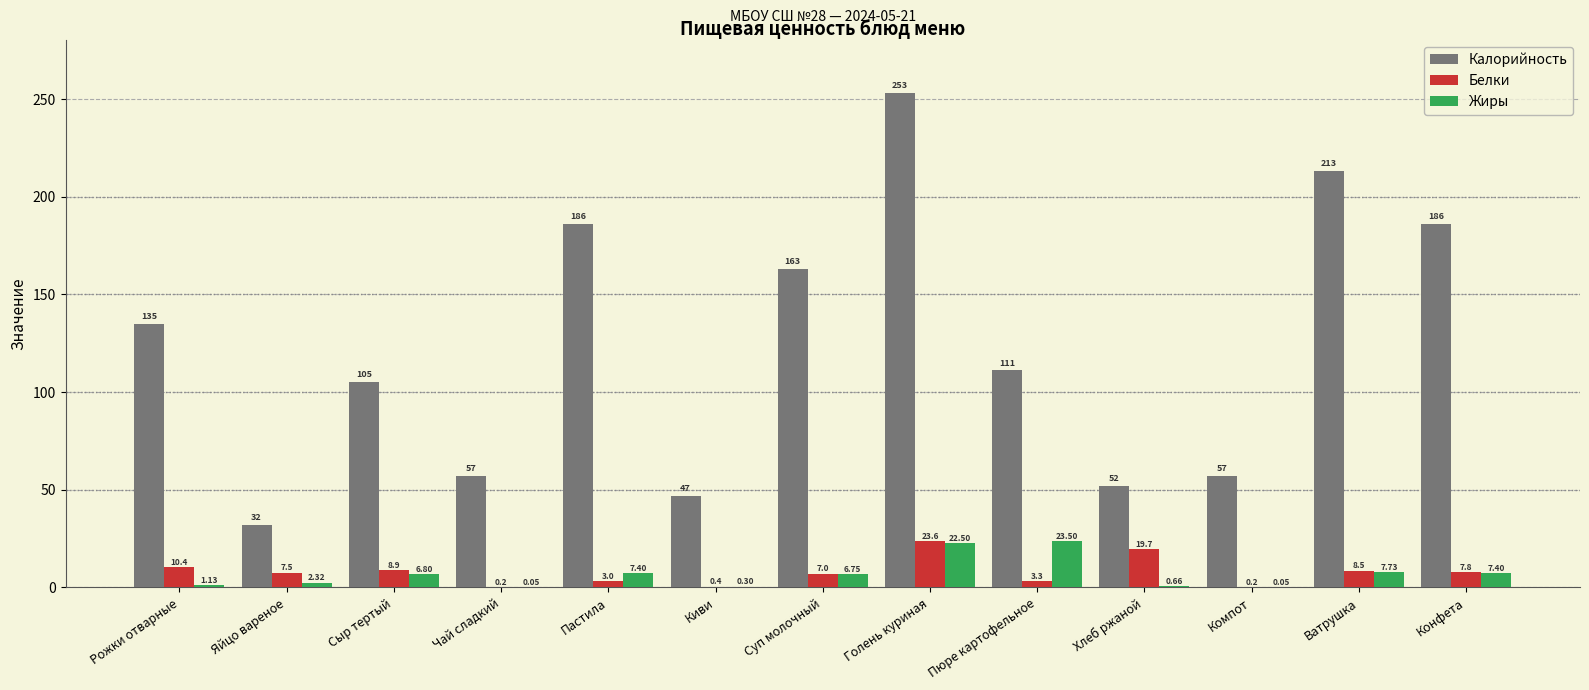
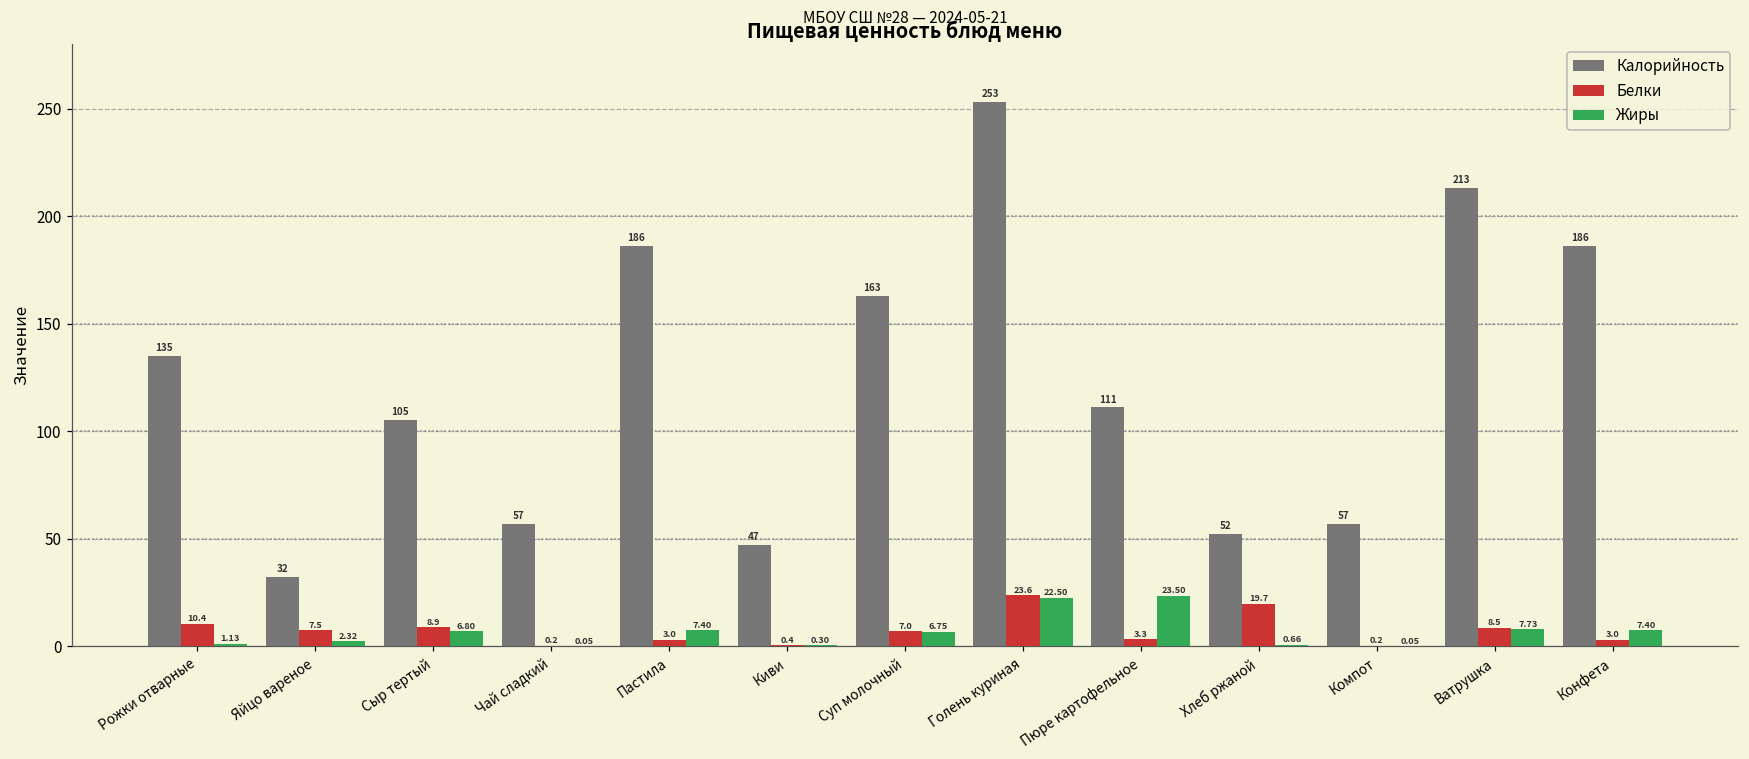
  {
    "Калорийность": {
      "Рожки отварные": 135,
      "Яйцо вареное": 32,
      "Сыр тертый": 105,
      "Чай сладкий": 57,
      "Пастила": 186,
      "Киви": 47,
      "Суп молочный": 163,
      "Голень куриная": 253,
      "Пюре картофельное": 111,
      "Хлеб ржаной": 52,
      "Компот": 57,
      "Ватрушка": 213,
      "Конфета": 186
    },
    "Белки": {
      "Рожки отварные": 10.4,
      "Яйцо вареное": 7.5,
      "Сыр тертый": 8.9,
      "Чай сладкий": 0.2,
      "Пастила": 3.0,
      "Киви": 0.4,
      "Суп молочный": 7.0,
      "Голень куриная": 23.6,
      "Пюре картофельное": 3.3,
      "Хлеб ржаной": 19.7,
      "Компот": 0.2,
      "Ватрушка": 8.5,
-     "Конфета": 7.8
+     "Конфета": 3.0
    },
    "Жиры": {
      "Рожки отварные": 1.13,
      "Яйцо вареное": 2.32,
      "Сыр тертый": 6.80,
      "Чай сладкий": 0.05,
      "Пастила": 7.40,
      "Киви": 0.30,
      "Суп молочный": 6.75,
      "Голень куриная": 22.50,
      "Пюре картофельное": 23.50,
      "Хлеб ржаной": 0.66,
      "Компот": 0.05,
      "Ватрушка": 7.73,
      "Конфета": 7.40
    }
  }
